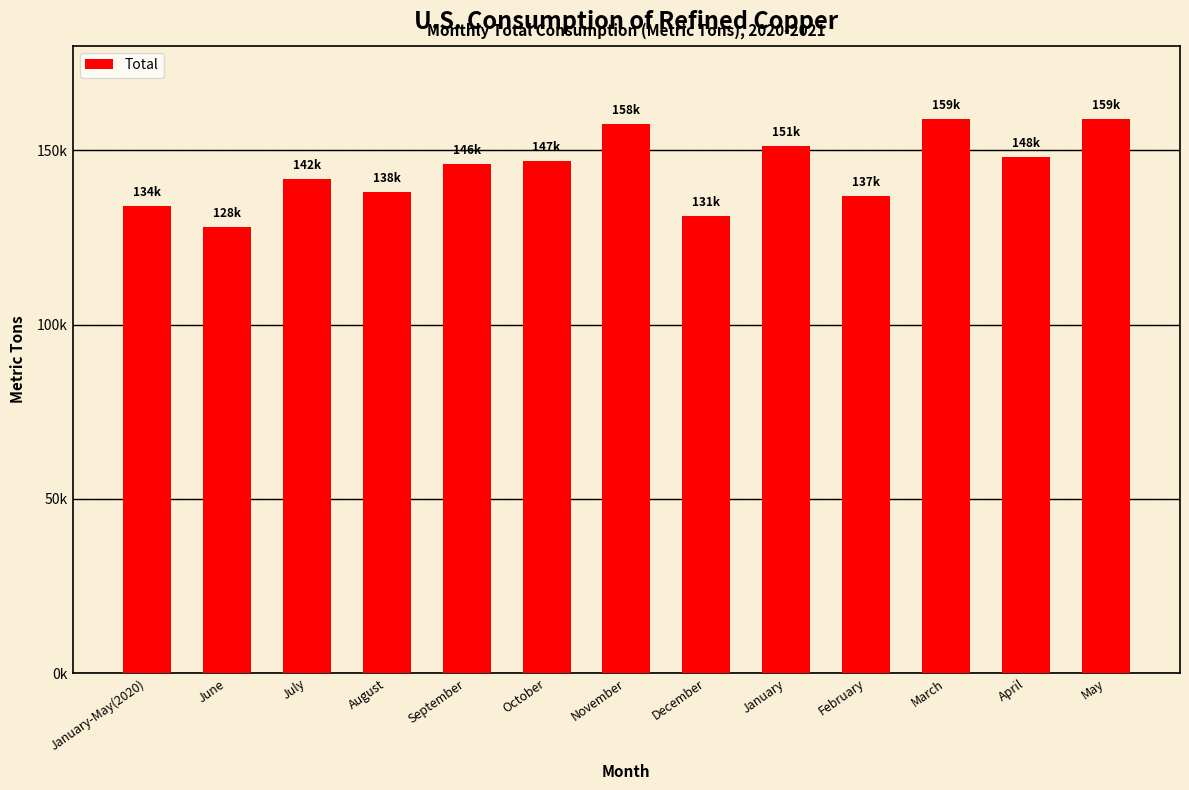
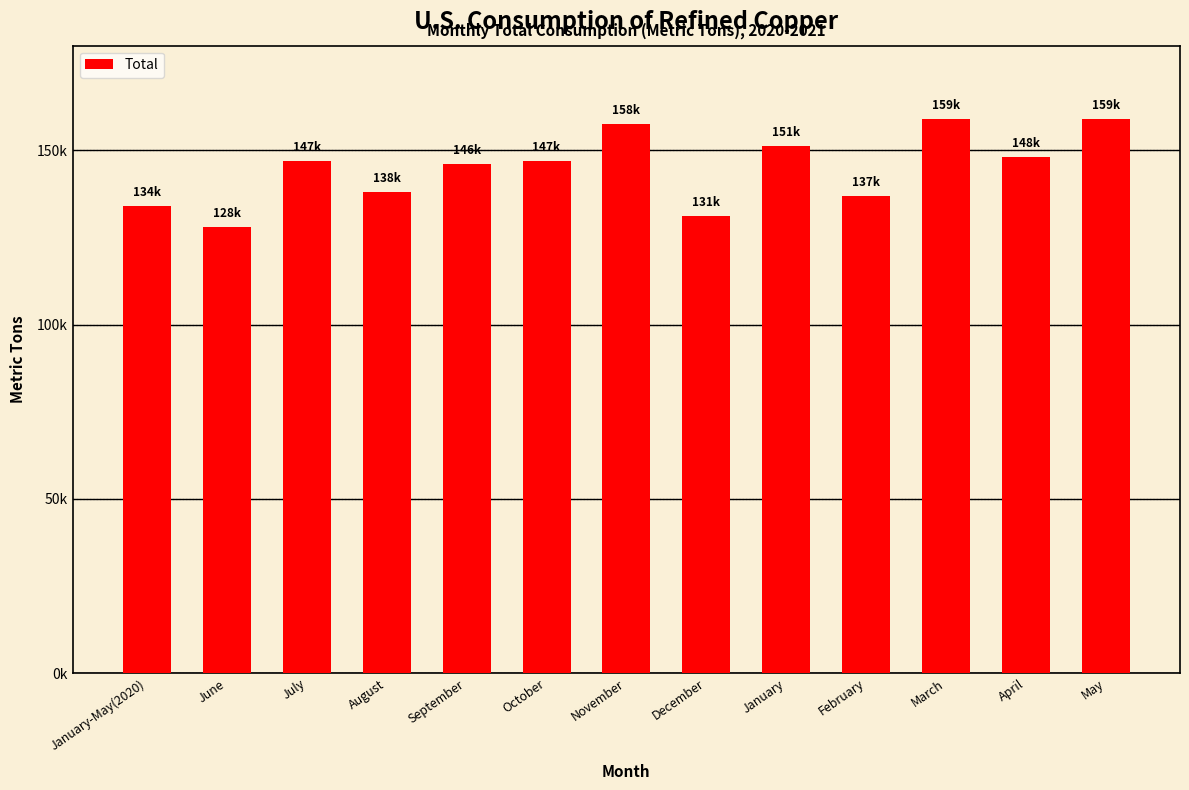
  {
    "January-May(2020)": "134k",
    "June": "128k",
-   "July": "142k",
+   "July": "147k",
    "August": "138k",
    "September": "146k",
    "October": "147k",
    "November": "158k",
    "December": "131k",
    "January": "151k",
    "February": "137k",
    "March": "159k",
    "April": "148k",
    "May": "159k"
  }
